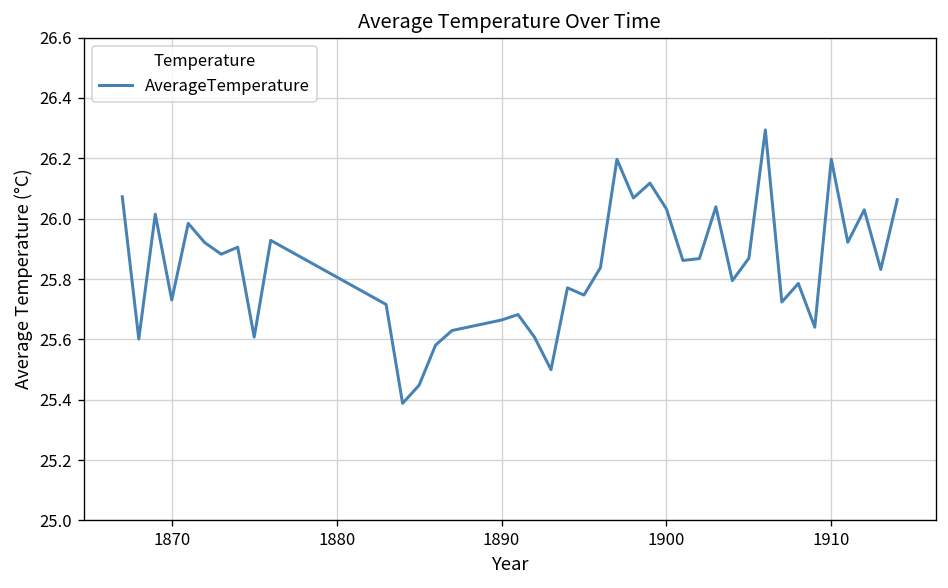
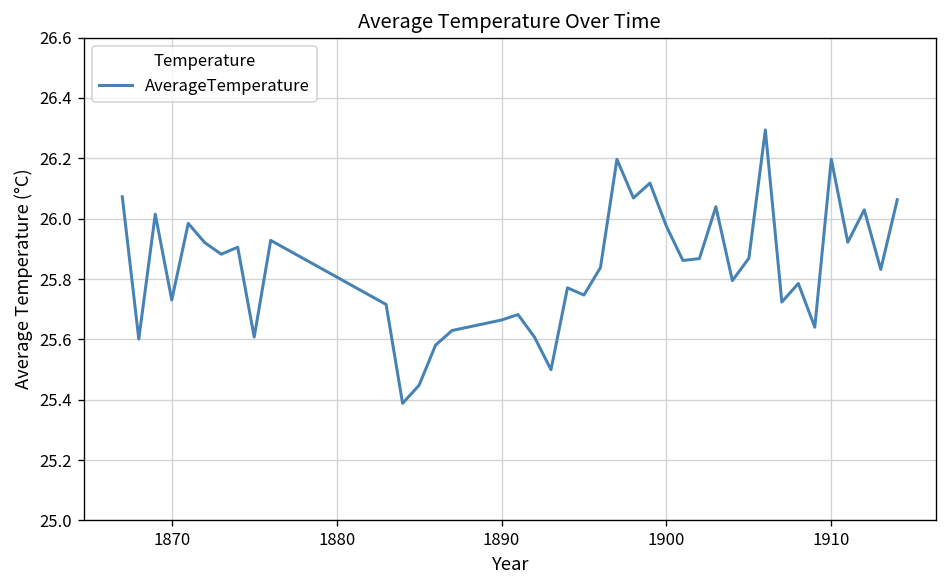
  {
    "1870": 25.73,
    "1890": 25.66,
-   "1900": 26.03,
+   "1900": 25.97,
    "1910": 26.20
  }
